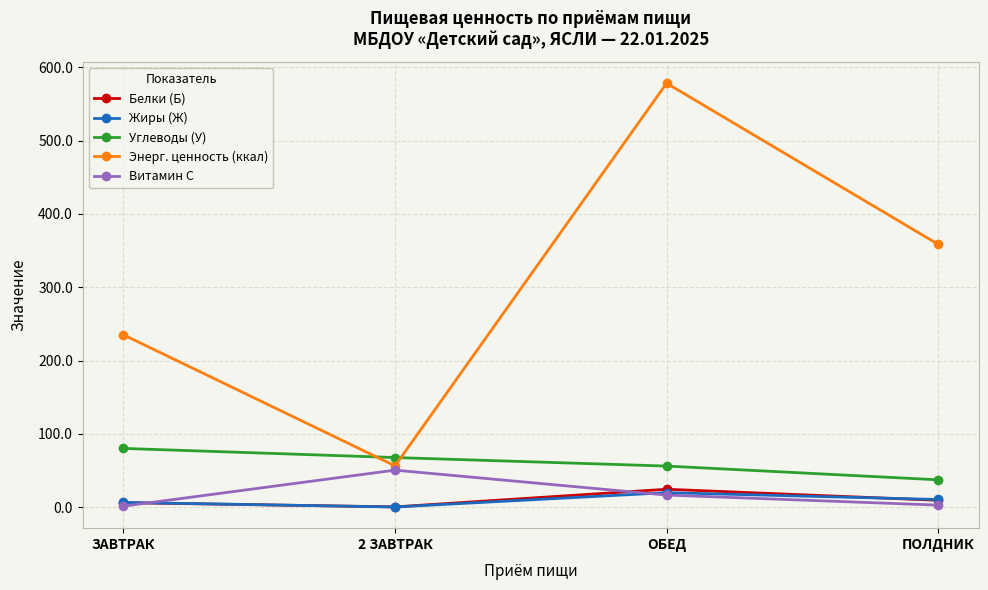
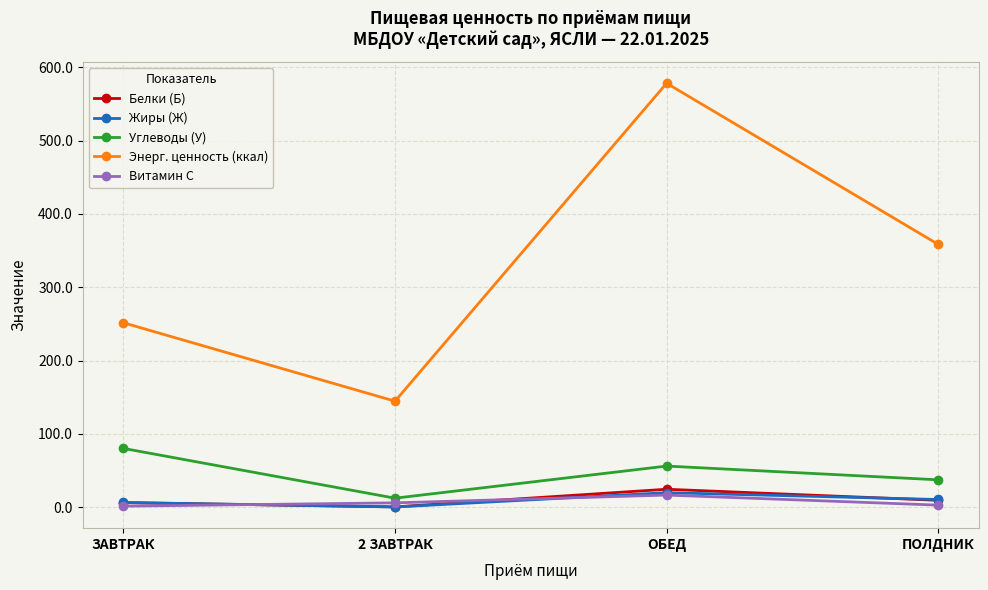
  {
    "Белки (Б)": {
      "ОБЕД": 20
    },
    "Углеводы (У)": {
      "ЗАВТРАК": 80,
-     "2 ЗАВТРАК": 70,
+     "2 ЗАВТРАК": 10,
      "ОБЕД": 60,
      "ПОЛДНИК": 40
    },
    "Энерг. ценность (ккал)": {
-     "ЗАВТРАК": 240,
-     "2 ЗАВТРАК": 60,
+     "ЗАВТРАК": 250,
+     "2 ЗАВТРАК": 140,
      "ОБЕД": 580,
      "ПОЛДНИК": 360
    },
    "Витамин С": {
      "ЗАВТРАК": 0,
-     "2 ЗАВТРАК": 50,
+     "2 ЗАВТРАК": 10,
      "ПОЛДНИК": 0
    }
  }
